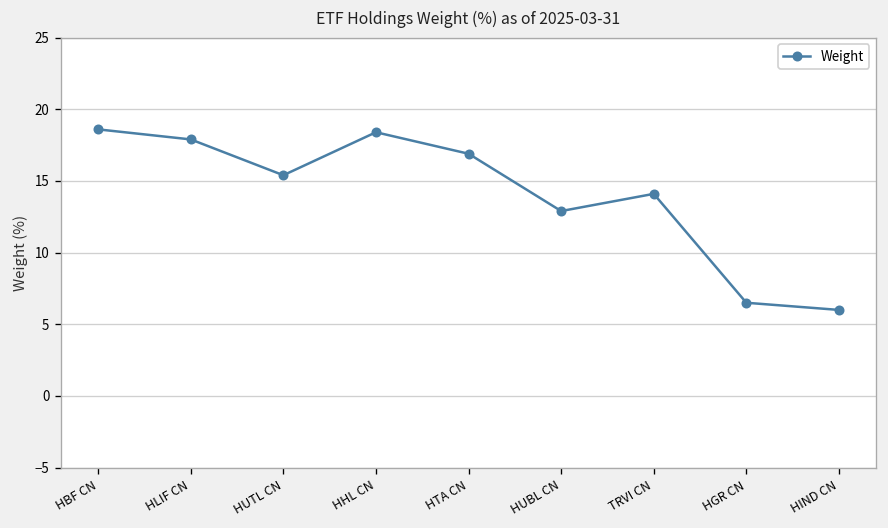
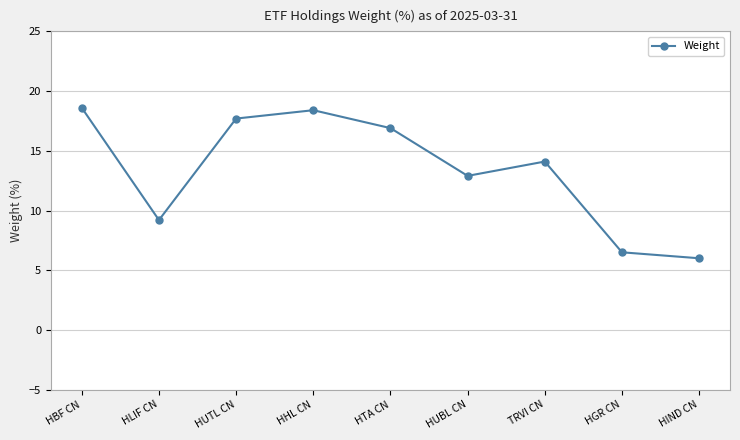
  {
    "HBF CN": 18.6,
-   "HLIF CN": 17.9,
-   "HUTL CN": 15.4,
+   "HLIF CN": 9.2,
+   "HUTL CN": 17.7,
    "HHL CN": 18.4,
    "HTA CN": 16.9,
    "HUBL CN": 12.9,
    "TRVI CN": 14.1,
    "HGR CN": 6.5,
    "HIND CN": 6.0
  }
